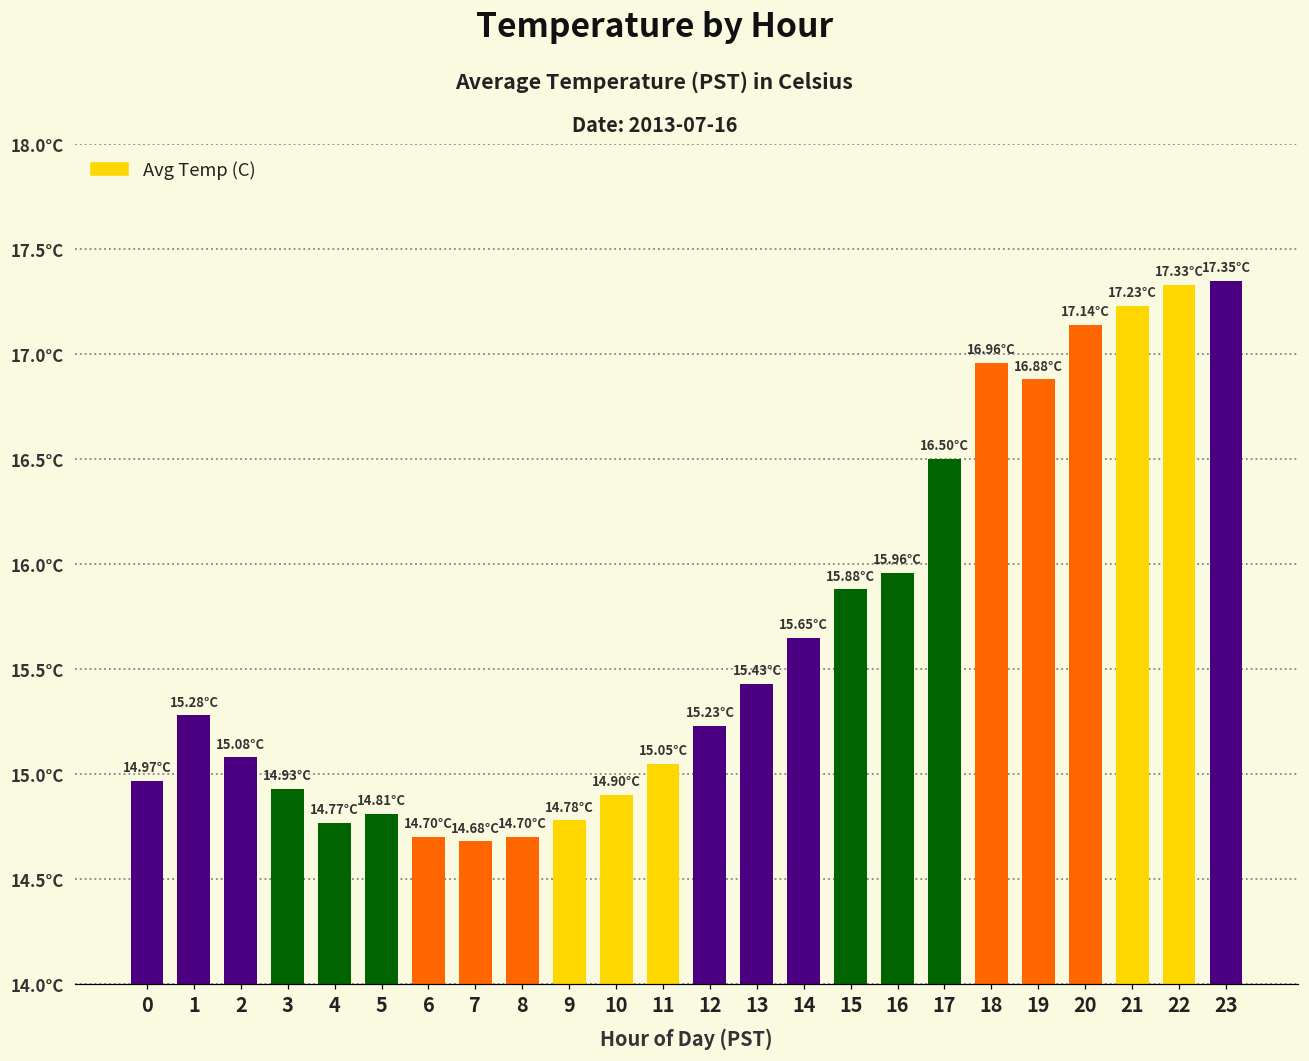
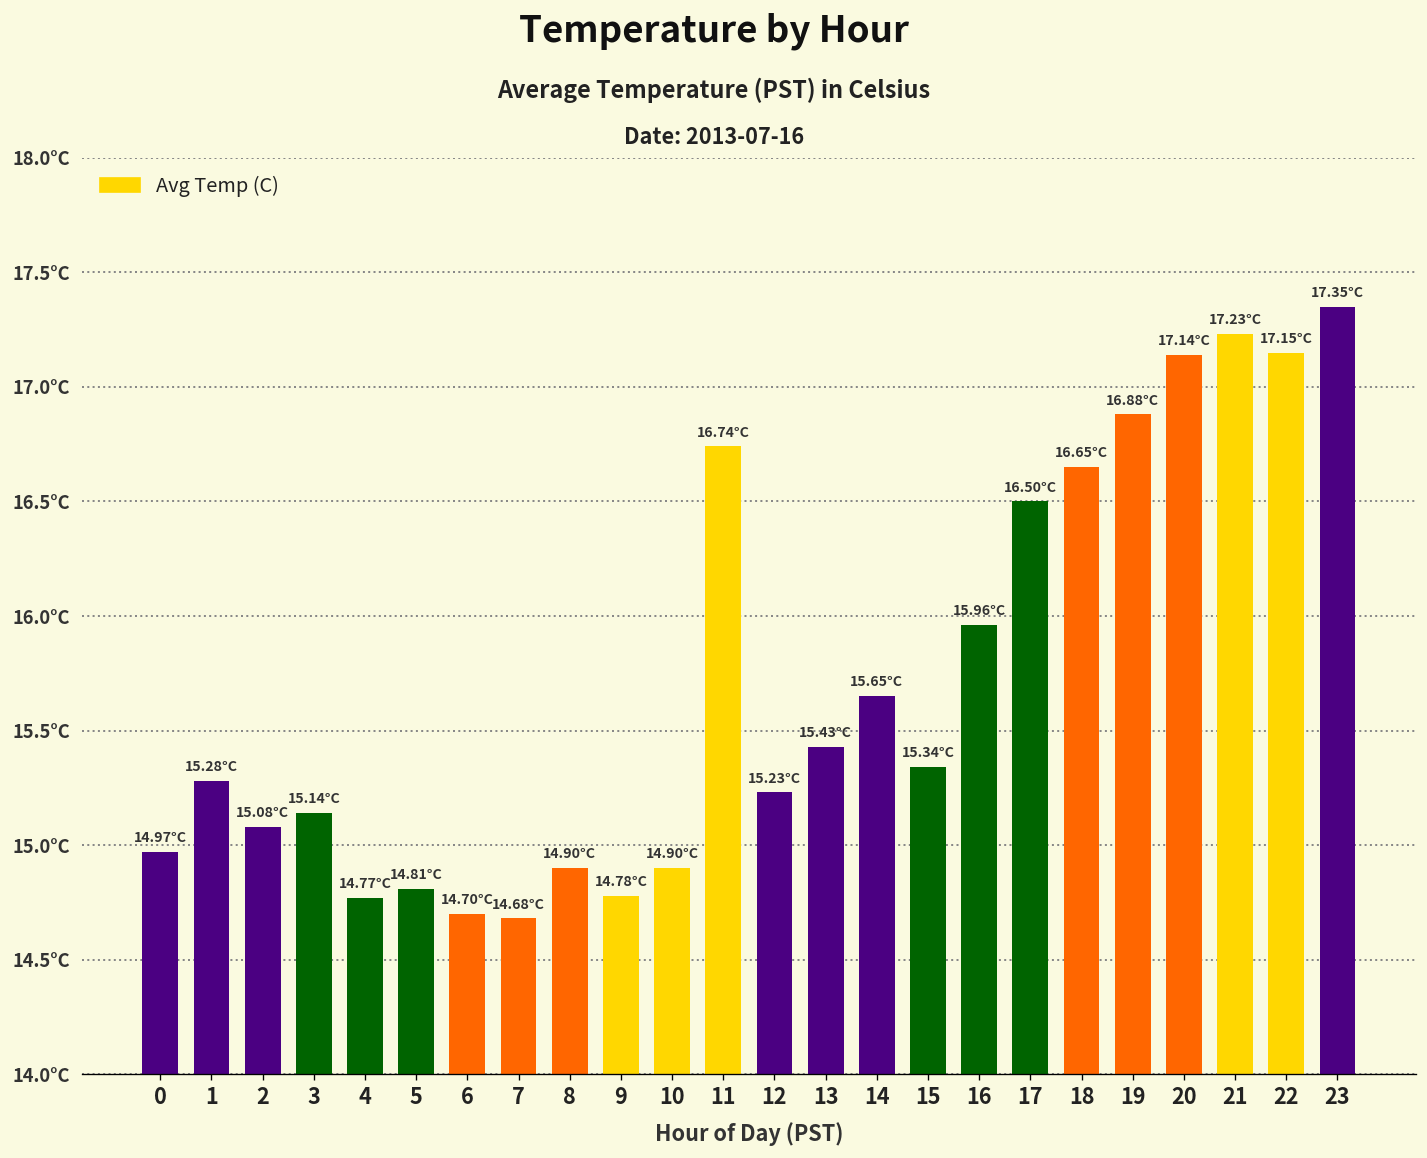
  {
    "0": "14.97°C",
    "1": "15.28°C",
    "2": "15.08°C",
-   "3": "14.93°C",
+   "3": "15.14°C",
    "4": "14.77°C",
    "5": "14.81°C",
    "6": "14.70°C",
    "7": "14.68°C",
-   "8": "14.70°C",
+   "8": "14.90°C",
    "9": "14.78°C",
    "10": "14.90°C",
-   "11": "15.05°C",
+   "11": "16.74°C",
    "12": "15.23°C",
    "13": "15.43°C",
    "14": "15.65°C",
-   "15": "15.88°C",
+   "15": "15.34°C",
    "16": "15.96°C",
    "17": "16.50°C",
-   "18": "16.96°C",
+   "18": "16.65°C",
    "19": "16.88°C",
    "20": "17.14°C",
    "21": "17.23°C",
-   "22": "17.33°C",
+   "22": "17.15°C",
    "23": "17.35°C"
  }
